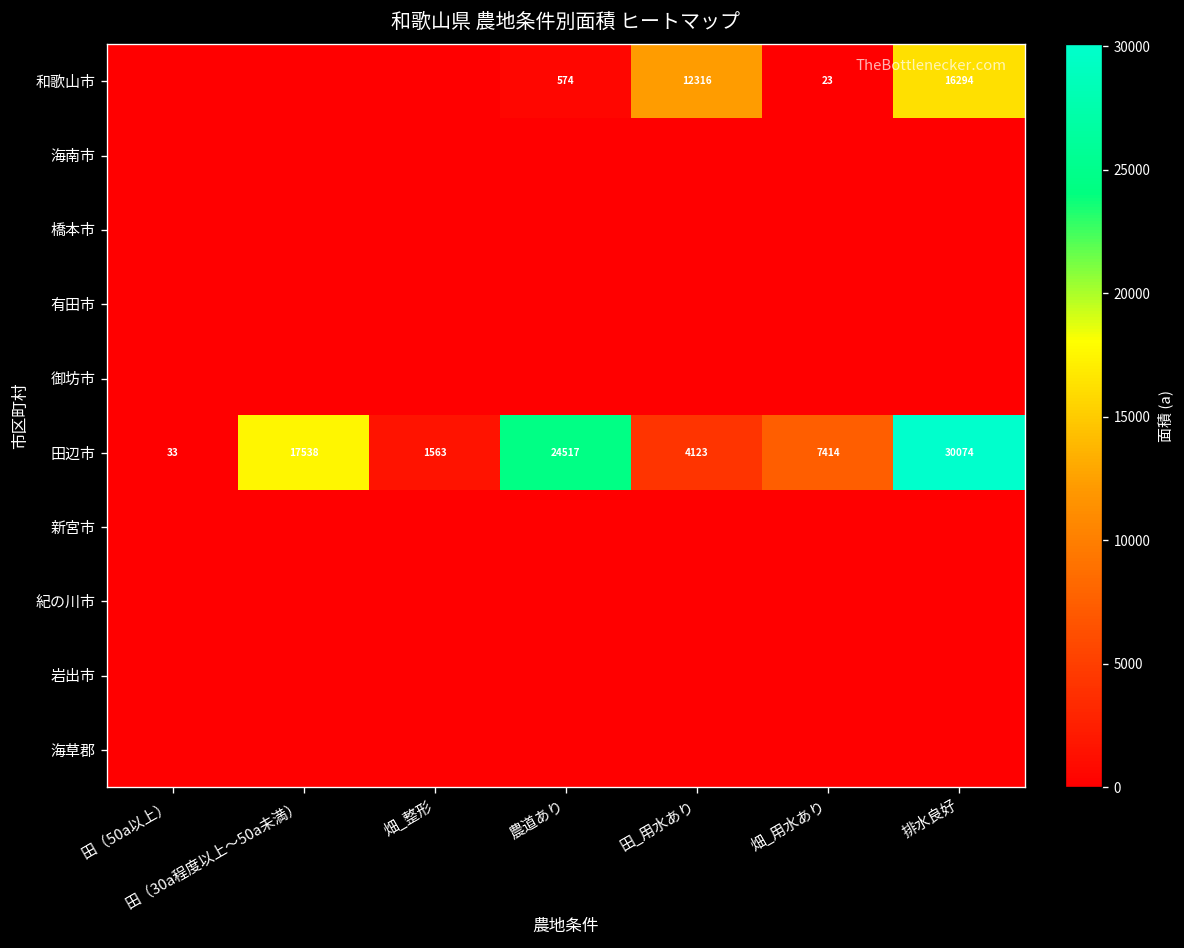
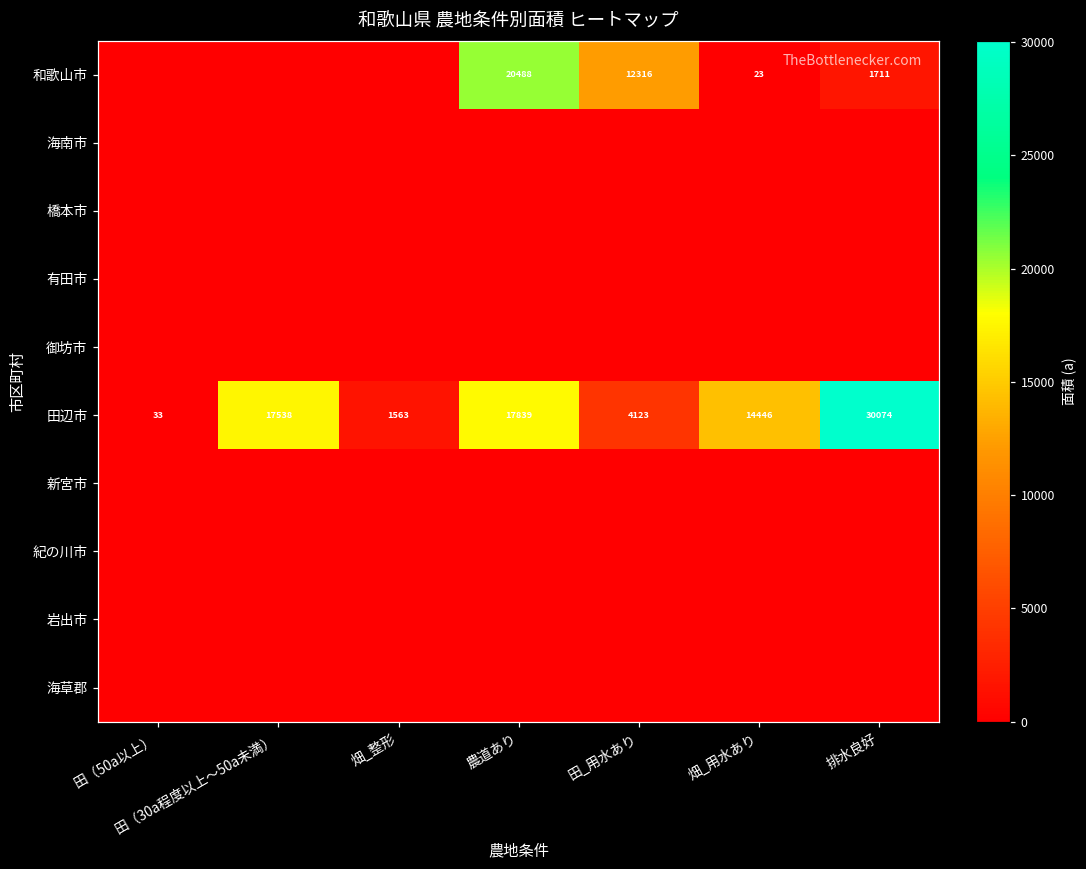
  {
    "和歌山市": {
-     "農道あり": 574,
+     "農道あり": 20488,
      "田_用水あり": 12316,
      "畑_用水あり": 23,
-     "排水良好": 16294
+     "排水良好": 1711
    },
    "田辺市": {
      "田（50a以上）": 33,
      "田（30a程度以上～50a未満）": 17538,
      "畑_整形": 1563,
-     "農道あり": 24517,
+     "農道あり": 17839,
      "田_用水あり": 4123,
-     "畑_用水あり": 7414,
+     "畑_用水あり": 14446,
      "排水良好": 30074
    }
  }
